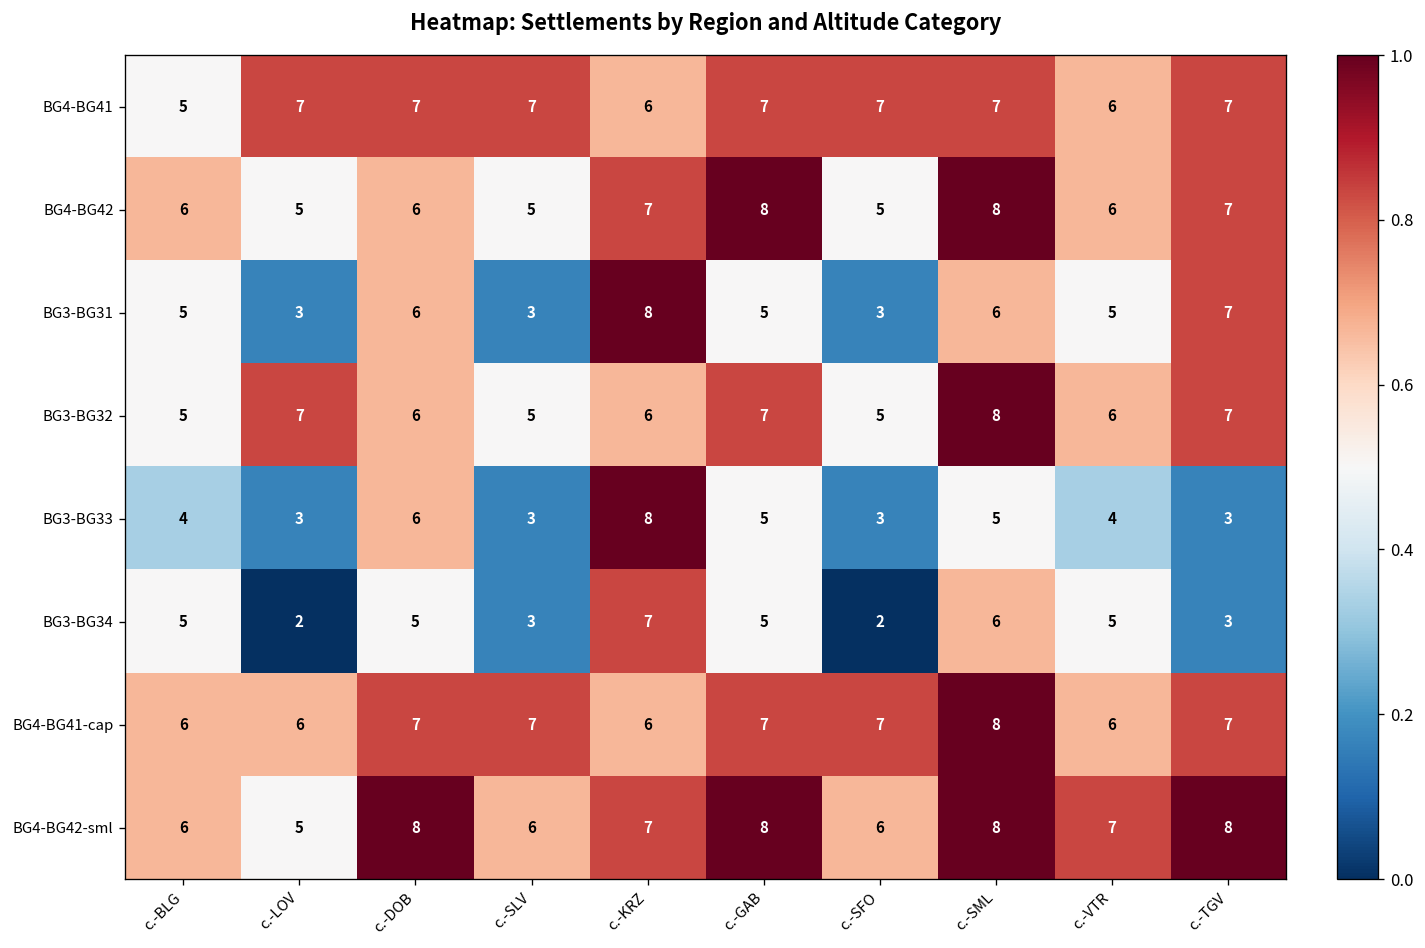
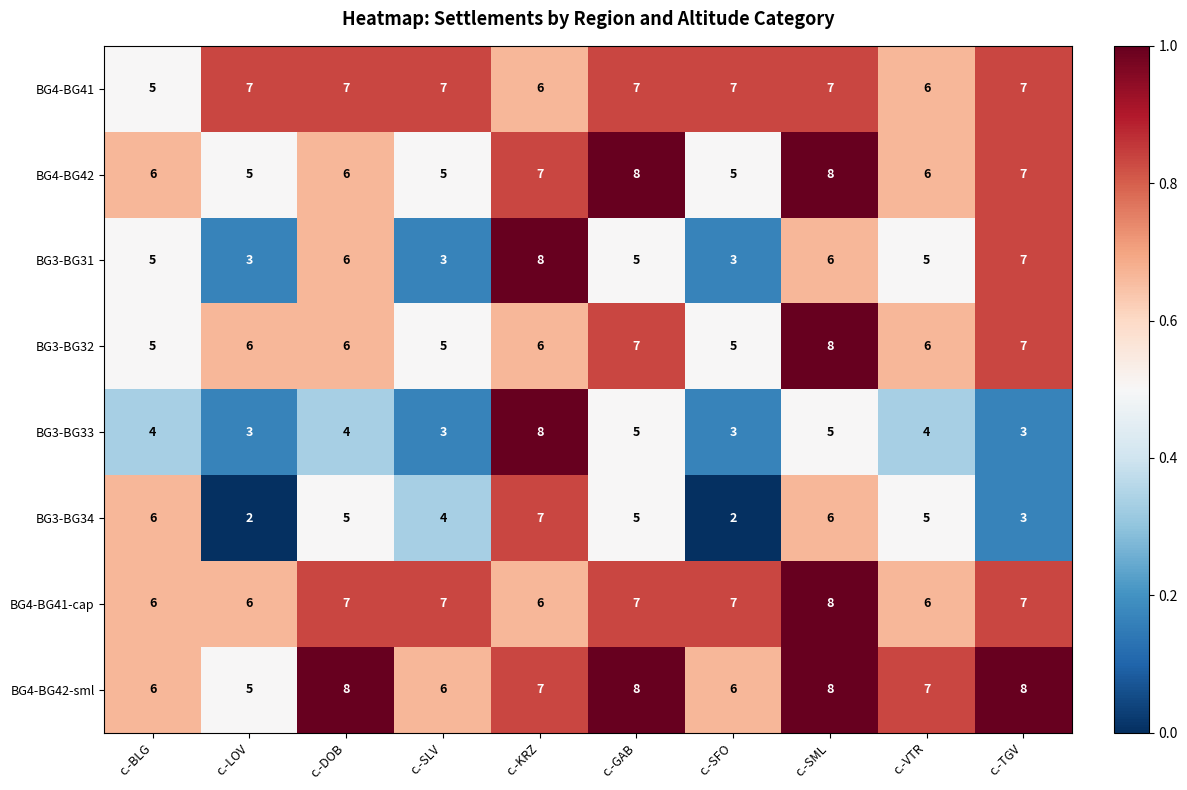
  {
    "BG4-BG41": {
      "с.-BLG": 5,
      "с.-LOV": 7,
      "с.-DOB": 7,
      "с.-SLV": 7,
      "с.-KRZ": 6,
      "с.-GAB": 7,
      "с.-SFO": 7,
      "с.-SML": 7,
      "с.-VTR": 6,
      "с.-TGV": 7
    },
    "BG4-BG42": {
      "с.-BLG": 6,
      "с.-LOV": 5,
      "с.-DOB": 6,
      "с.-SLV": 5,
      "с.-KRZ": 7,
      "с.-GAB": 8,
      "с.-SFO": 5,
      "с.-SML": 8,
      "с.-VTR": 6,
      "с.-TGV": 7
    },
    "BG3-BG31": {
      "с.-BLG": 5,
      "с.-LOV": 3,
      "с.-DOB": 6,
      "с.-SLV": 3,
      "с.-KRZ": 8,
      "с.-GAB": 5,
      "с.-SFO": 3,
      "с.-SML": 6,
      "с.-VTR": 5,
      "с.-TGV": 7
    },
    "BG3-BG32": {
      "с.-BLG": 5,
-     "с.-LOV": 7,
+     "с.-LOV": 6,
      "с.-DOB": 6,
      "с.-SLV": 5,
      "с.-KRZ": 6,
      "с.-GAB": 7,
      "с.-SFO": 5,
      "с.-SML": 8,
      "с.-VTR": 6,
      "с.-TGV": 7
    },
    "BG3-BG33": {
      "с.-BLG": 4,
      "с.-LOV": 3,
-     "с.-DOB": 6,
+     "с.-DOB": 4,
      "с.-SLV": 3,
      "с.-KRZ": 8,
      "с.-GAB": 5,
      "с.-SFO": 3,
      "с.-SML": 5,
      "с.-VTR": 4,
      "с.-TGV": 3
    },
    "BG3-BG34": {
-     "с.-BLG": 5,
+     "с.-BLG": 6,
      "с.-LOV": 2,
      "с.-DOB": 5,
-     "с.-SLV": 3,
+     "с.-SLV": 4,
      "с.-KRZ": 7,
      "с.-GAB": 5,
      "с.-SFO": 2,
      "с.-SML": 6,
      "с.-VTR": 5,
      "с.-TGV": 3
    },
    "BG4-BG41-cap": {
      "с.-BLG": 6,
      "с.-LOV": 6,
      "с.-DOB": 7,
      "с.-SLV": 7,
      "с.-KRZ": 6,
      "с.-GAB": 7,
      "с.-SFO": 7,
      "с.-SML": 8,
      "с.-VTR": 6,
      "с.-TGV": 7
    },
    "BG4-BG42-sml": {
      "с.-BLG": 6,
      "с.-LOV": 5,
      "с.-DOB": 8,
      "с.-SLV": 6,
      "с.-KRZ": 7,
      "с.-GAB": 8,
      "с.-SFO": 6,
      "с.-SML": 8,
      "с.-VTR": 7,
      "с.-TGV": 8
    }
  }
